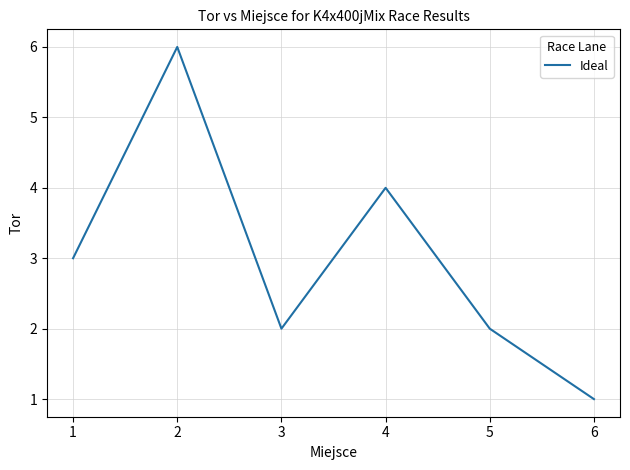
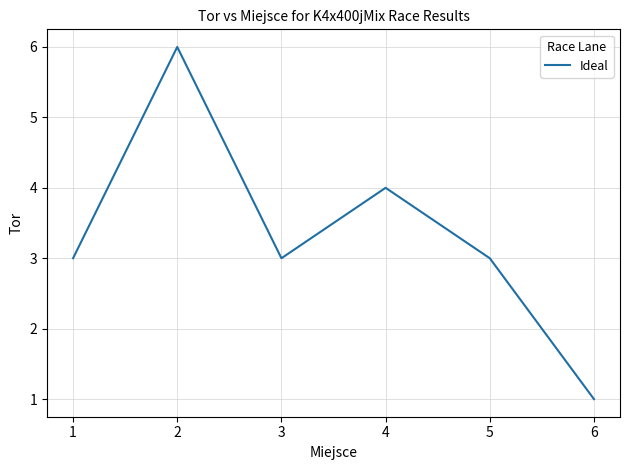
  {
    "1": 3,
    "2": 6,
-   "3": 2,
+   "3": 3,
    "4": 4,
-   "5": 2,
+   "5": 3,
    "6": 1
  }
